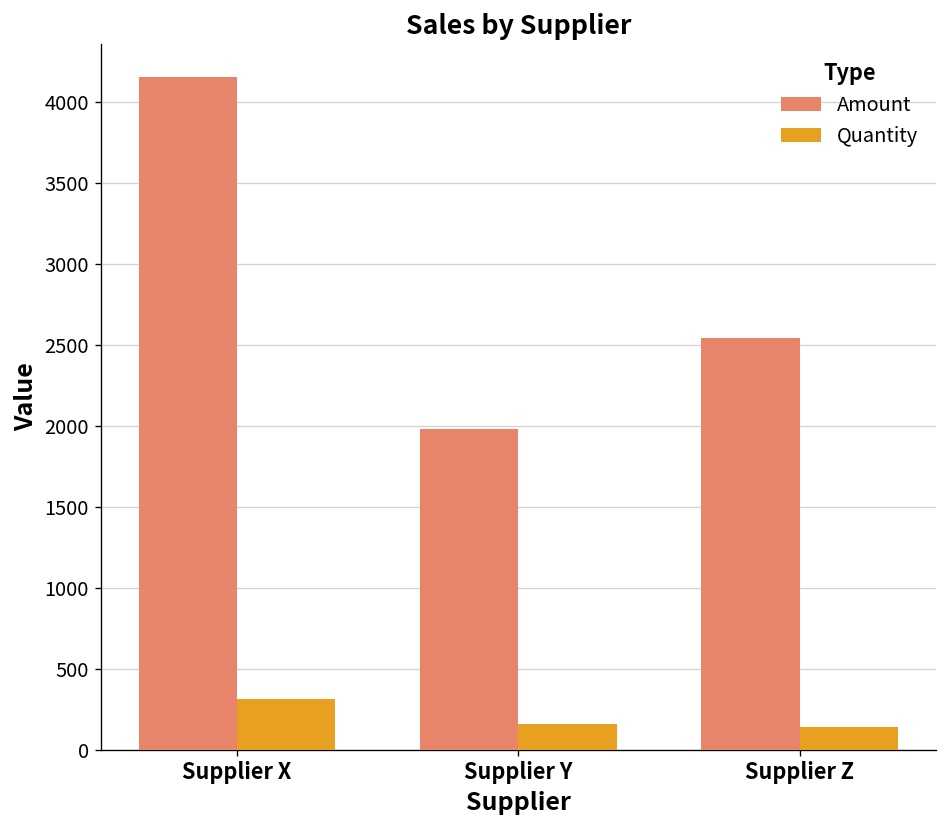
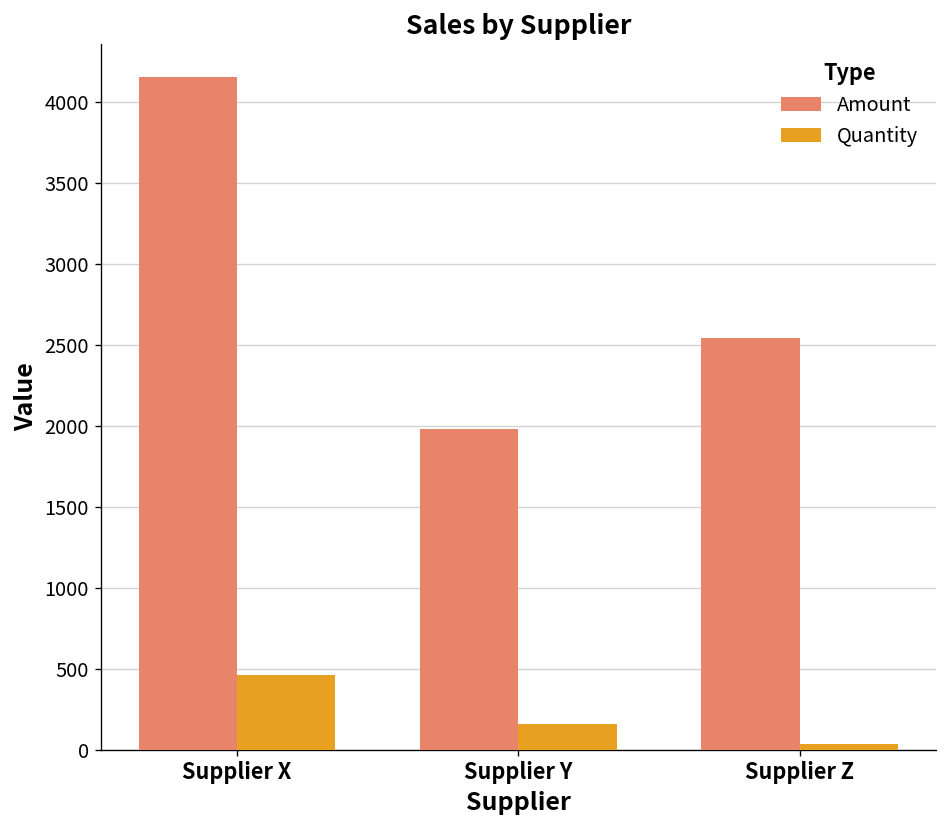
  {
    "Amount": {
      "Supplier X": 4160,
      "Supplier Y": 1980,
      "Supplier Z": 2550
    },
    "Quantity": {
-     "Supplier X": 310,
+     "Supplier X": 460,
      "Supplier Y": 160,
-     "Supplier Z": 140
+     "Supplier Z": 30
    }
  }
